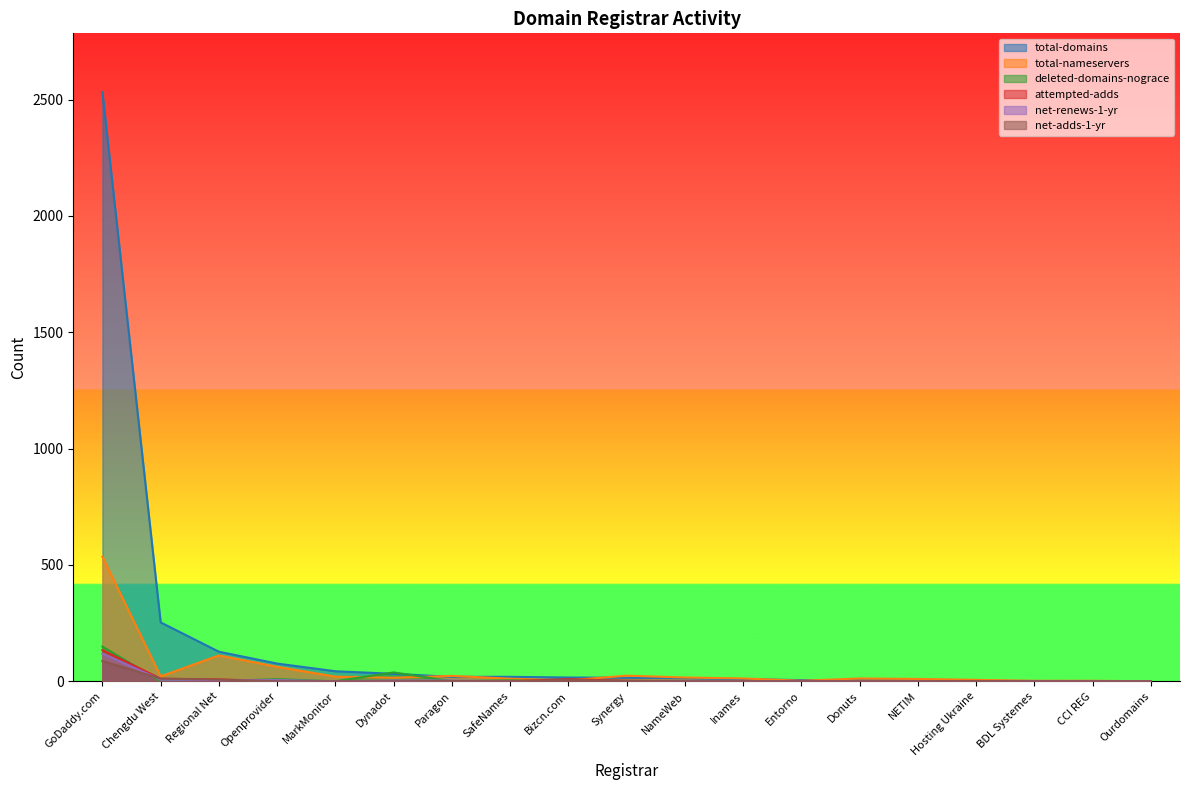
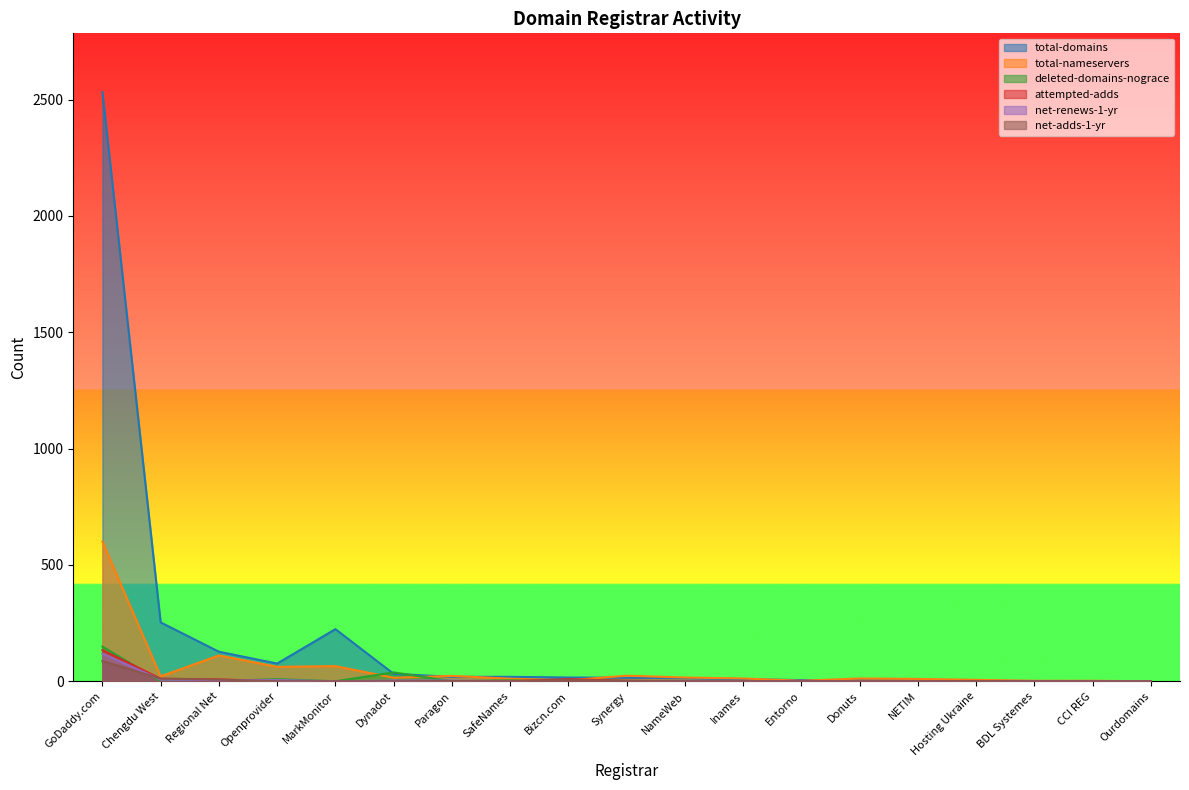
  {
    "total-domains": {
      "GoDaddy.com": 2530,
      "Chengdu West": 250,
      "Regional Net": 130,
      "Openprovider": 80,
-     "MarkMonitor": 40
+     "MarkMonitor": 220
    },
    "total-nameservers": {
-     "GoDaddy.com": 540,
+     "GoDaddy.com": 600,
      "Regional Net": 110,
      "Openprovider": 60,
-     "MarkMonitor": 20,
+     "MarkMonitor": 70,
      "Dynadot": 20
    },
    "deleted-domains-nograce": {
      "GoDaddy.com": 150
    },
    "attempted-adds": {
      "GoDaddy.com": 130
    },
    "net-renews-1-yr": {
      "GoDaddy.com": 120
    },
    "net-adds-1-yr": {
      "GoDaddy.com": 90
    }
  }
